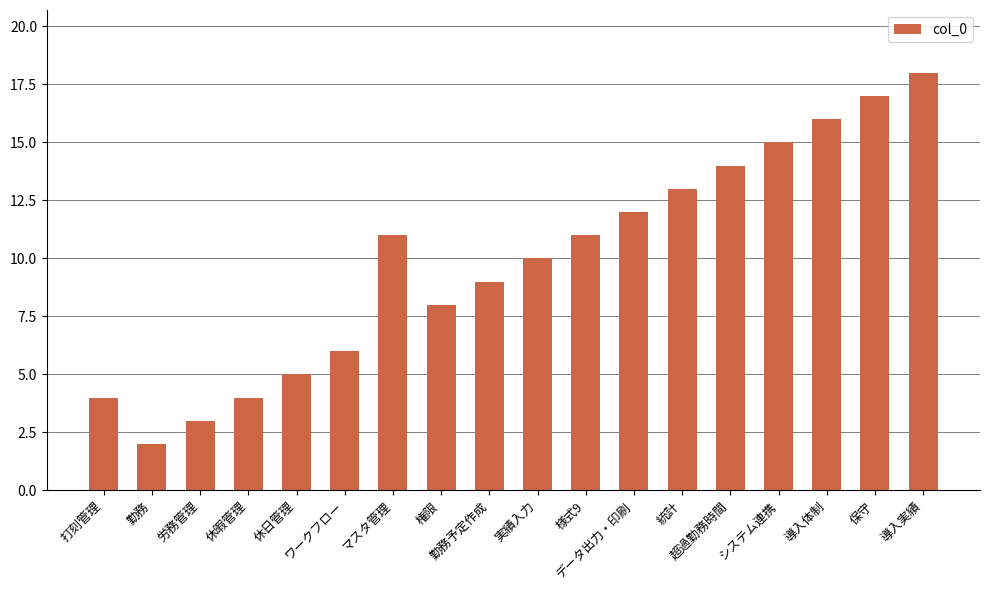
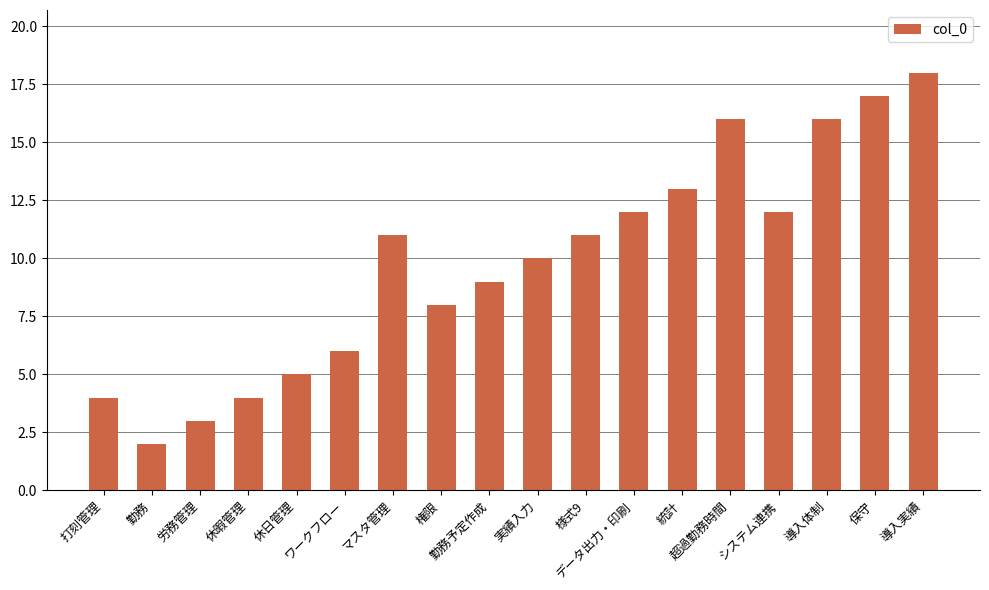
  {
    "打刻管理": 4,
    "勤務": 2,
    "労務管理": 3,
    "休暇管理": 4,
    "休日管理": 5,
    "ワークフロー": 6,
    "マスタ管理": 11,
    "権限": 8,
    "勤務予定作成": 9,
    "実績入力": 10,
    "様式9": 11,
    "データ出力・印刷": 12,
    "統計": 13,
-   "超過勤務時間": 14,
-   "システム連携": 15,
+   "超過勤務時間": 16,
+   "システム連携": 12,
    "導入体制": 16,
    "保守": 17,
    "導入実績": 18
  }
